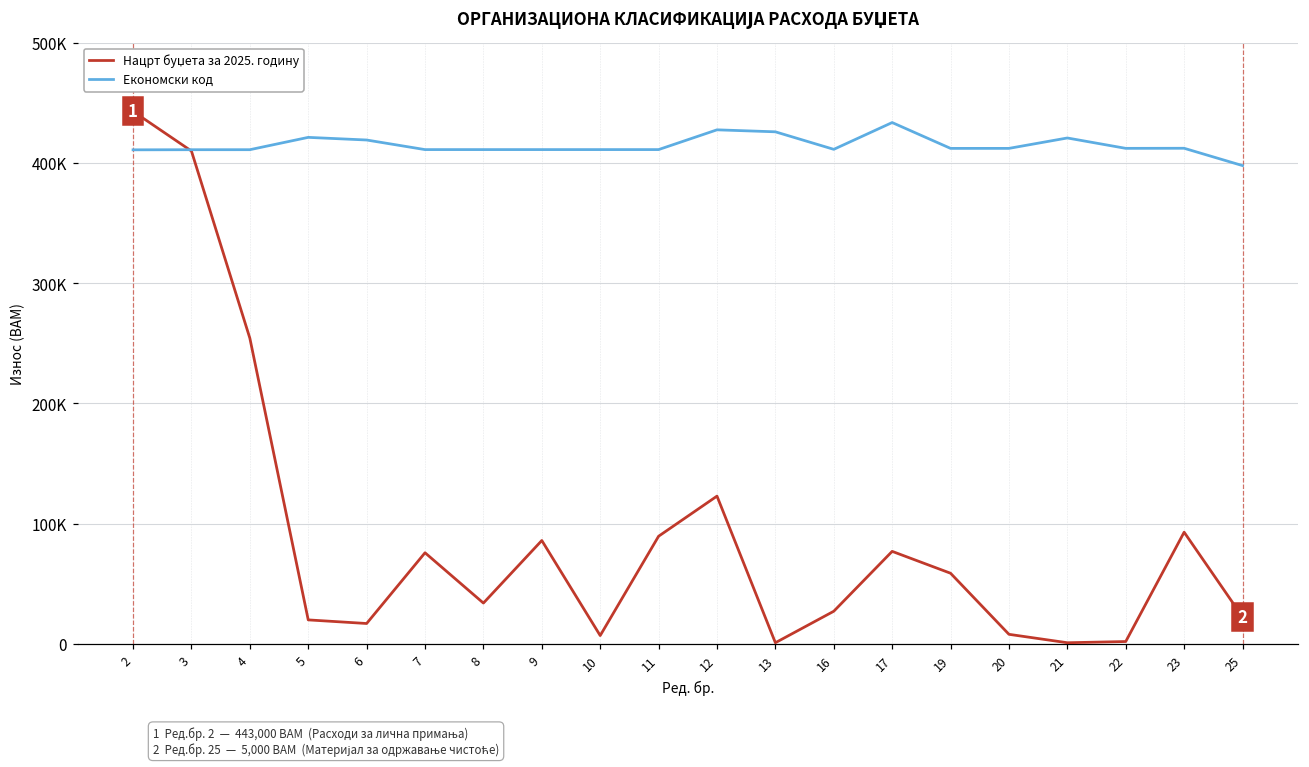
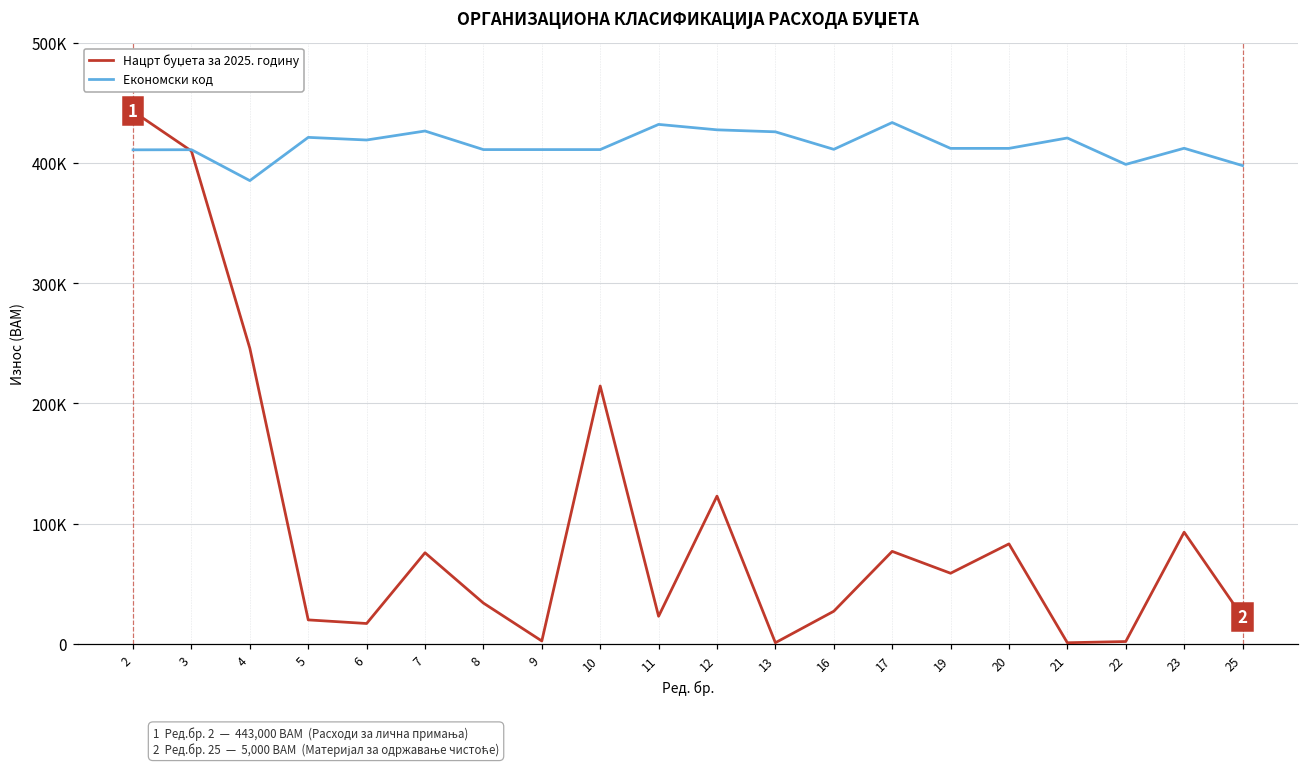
  {
    "Нацрт буџета за 2025. годину": {
-     "4": 254000,
+     "4": 246000,
      "5": 20000,
      "6": 17000,
      "7": 76000,
      "8": 34000,
-     "9": 86000,
-     "10": 7000,
-     "11": 90000,
+     "9": 2000,
+     "10": 215000,
+     "11": 23000,
      "12": 123000,
      "13": 1000,
      "16": 27000,
      "17": 77000,
      "19": 59000,
-     "20": 8000,
+     "20": 83000,
      "21": 1000,
      "22": 2000,
      "23": 93000
    },
    "Економски код": {
      "2": 411000,
-     "4": 411000,
+     "4": 385000,
      "5": 421000,
      "6": 419000,
-     "7": 411000,
+     "7": 427000,
      "8": 411000,
      "9": 411000,
      "10": 411000,
-     "11": 411000,
+     "11": 432000,
      "12": 428000,
      "13": 426000,
      "16": 411000,
      "17": 434000,
      "19": 412000,
      "20": 412000,
      "21": 421000,
-     "22": 412000,
+     "22": 399000,
      "23": 412000,
      "25": 398000
    }
  }
